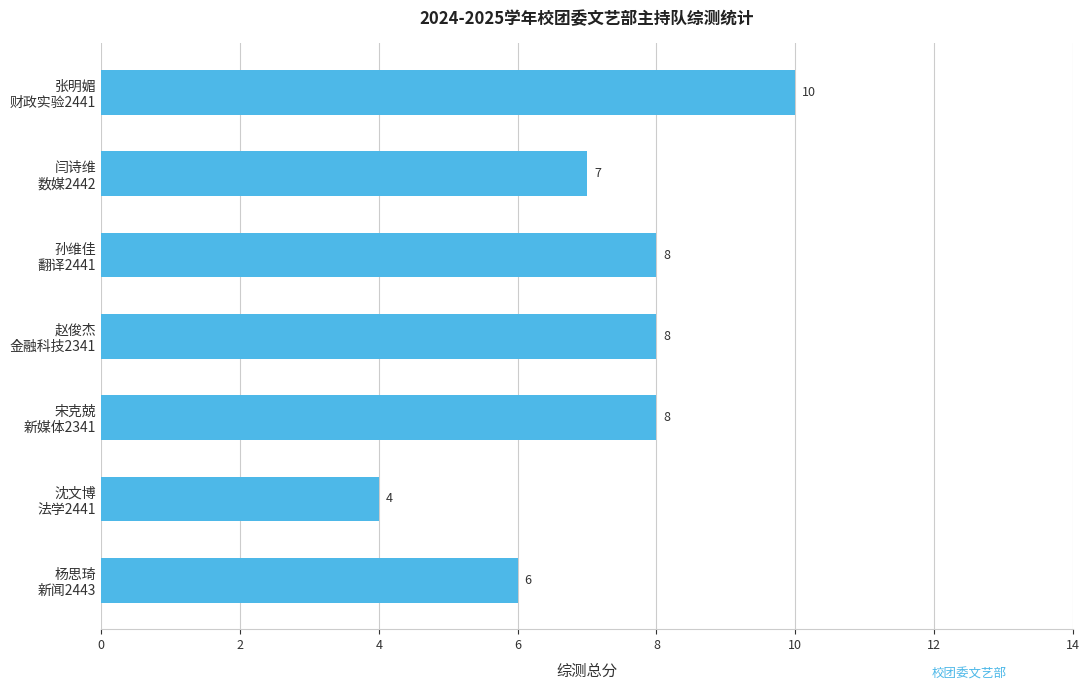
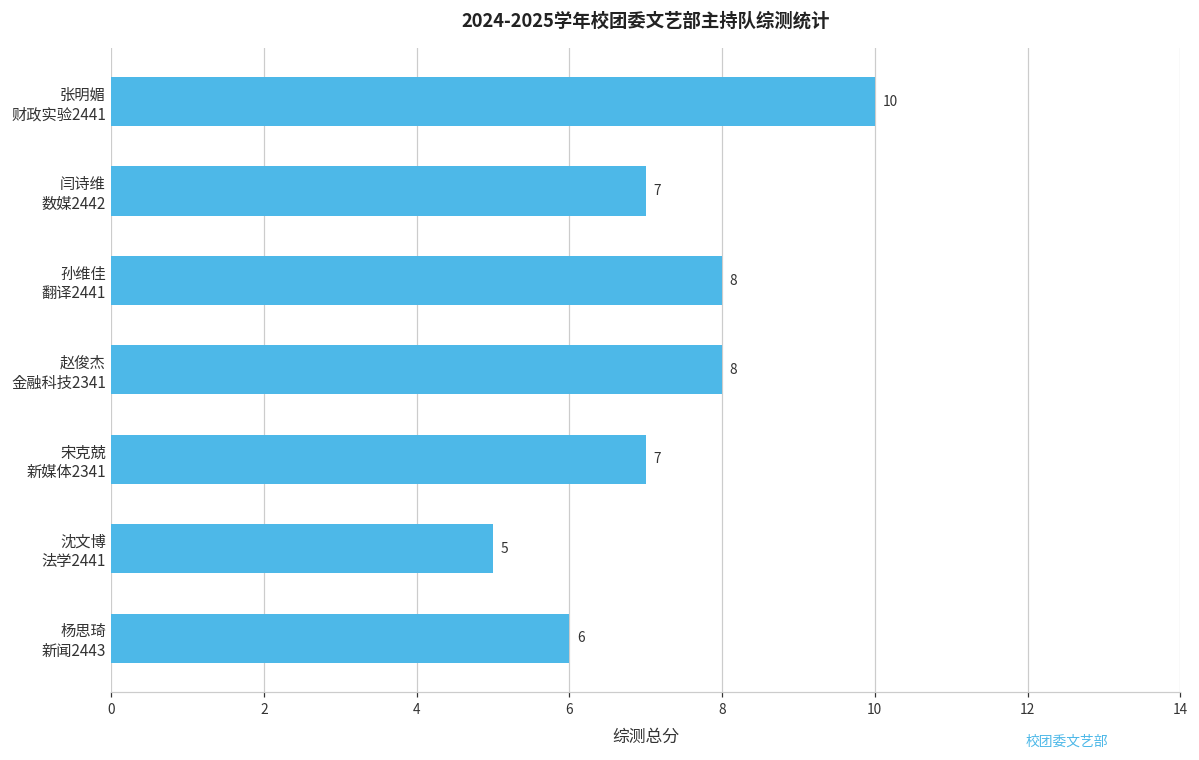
  {
    "张明媚 财政实验2441": 10,
    "闫诗维 数媒2442": 7,
    "孙维佳 翻译2441": 8,
    "赵俊杰 金融科技2341": 8,
-   "宋克兢 新媒体2341": 8,
-   "沈文博 法学2441": 4,
+   "宋克兢 新媒体2341": 7,
+   "沈文博 法学2441": 5,
    "杨思琦 新闻2443": 6
  }
